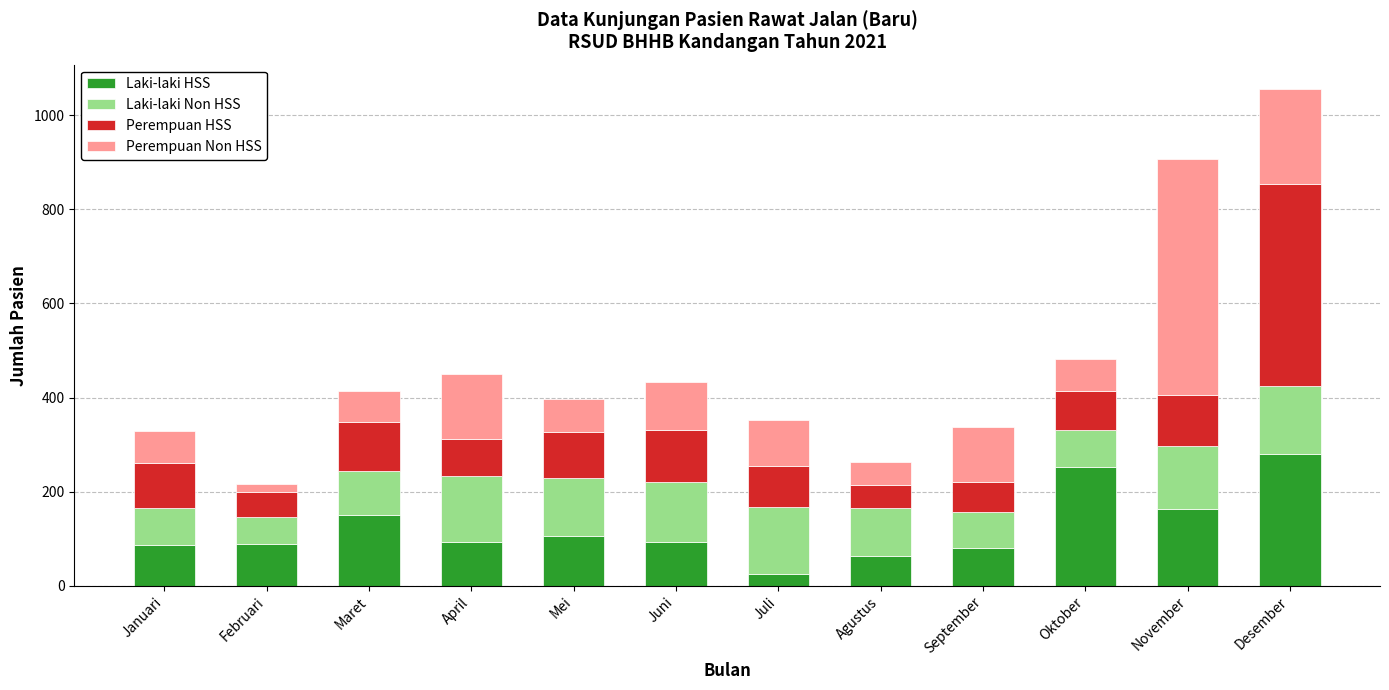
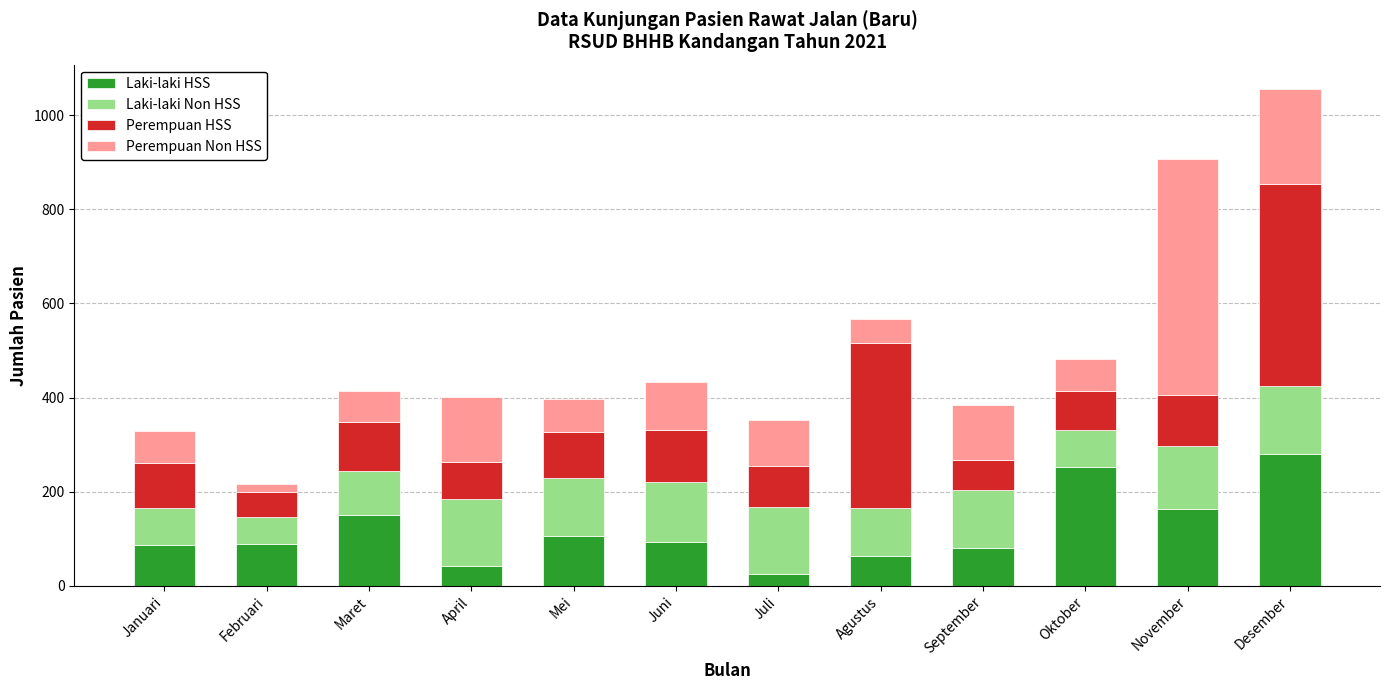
  {
    "Laki-laki HSS": {
      "Januari": 90,
      "Februari": 90,
      "Maret": 150,
-     "April": 90,
+     "April": 40,
      "Mei": 110,
      "Juni": 90,
      "Juli": 30,
      "Agustus": 60,
      "September": 80,
      "Oktober": 250,
      "November": 160,
      "Desember": 280
    },
    "Laki-laki Non HSS": {
      "Januari": 80,
      "Februari": 60,
      "Maret": 90,
      "April": 140,
      "Mei": 130,
      "Juni": 130,
      "Juli": 140,
      "Agustus": 100,
-     "September": 80,
+     "September": 120,
      "Oktober": 80,
      "November": 130,
      "Desember": 150
    },
    "Perempuan HSS": {
      "Januari": 100,
      "Februari": 50,
      "Maret": 100,
      "April": 80,
      "Mei": 100,
      "Juni": 110,
      "Juli": 90,
-     "Agustus": 50,
+     "Agustus": 350,
      "September": 60,
      "Oktober": 80,
      "November": 110,
      "Desember": 430
    },
    "Perempuan Non HSS": {
      "Januari": 70,
      "Februari": 20,
      "Maret": 70,
      "April": 140,
      "Mei": 70,
      "Juni": 100,
      "Juli": 100,
      "Agustus": 50,
      "September": 120,
      "Oktober": 70,
      "November": 500,
      "Desember": 200
    }
  }
